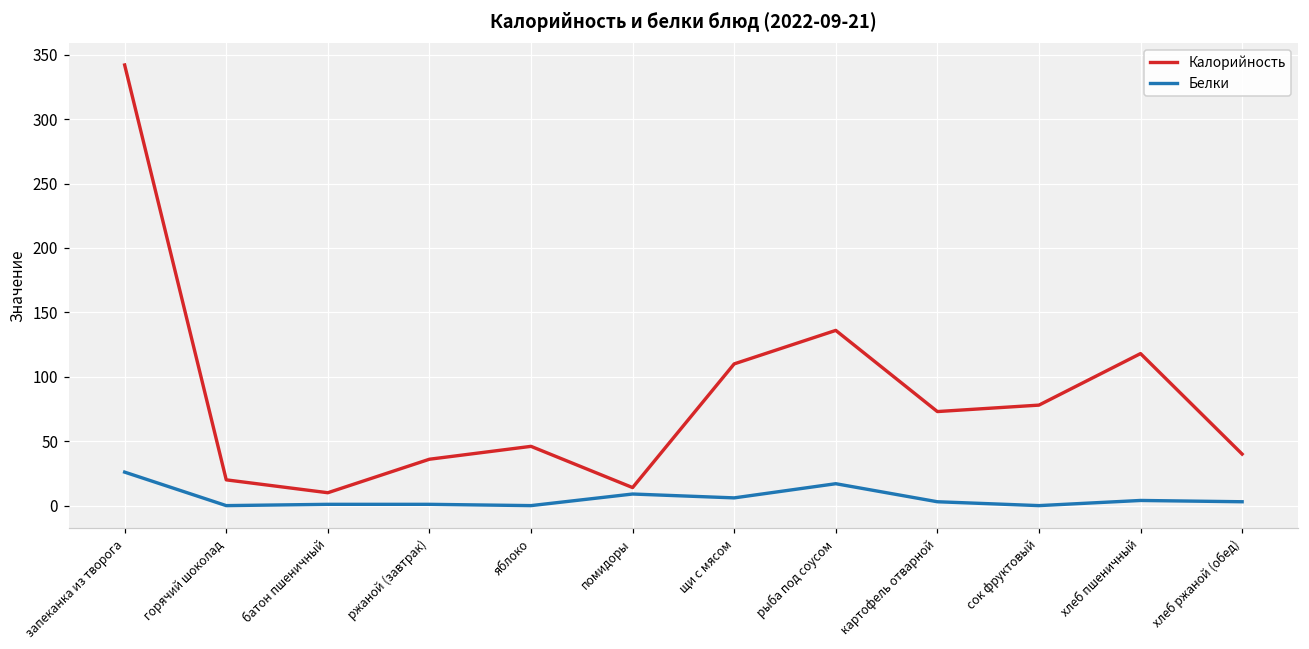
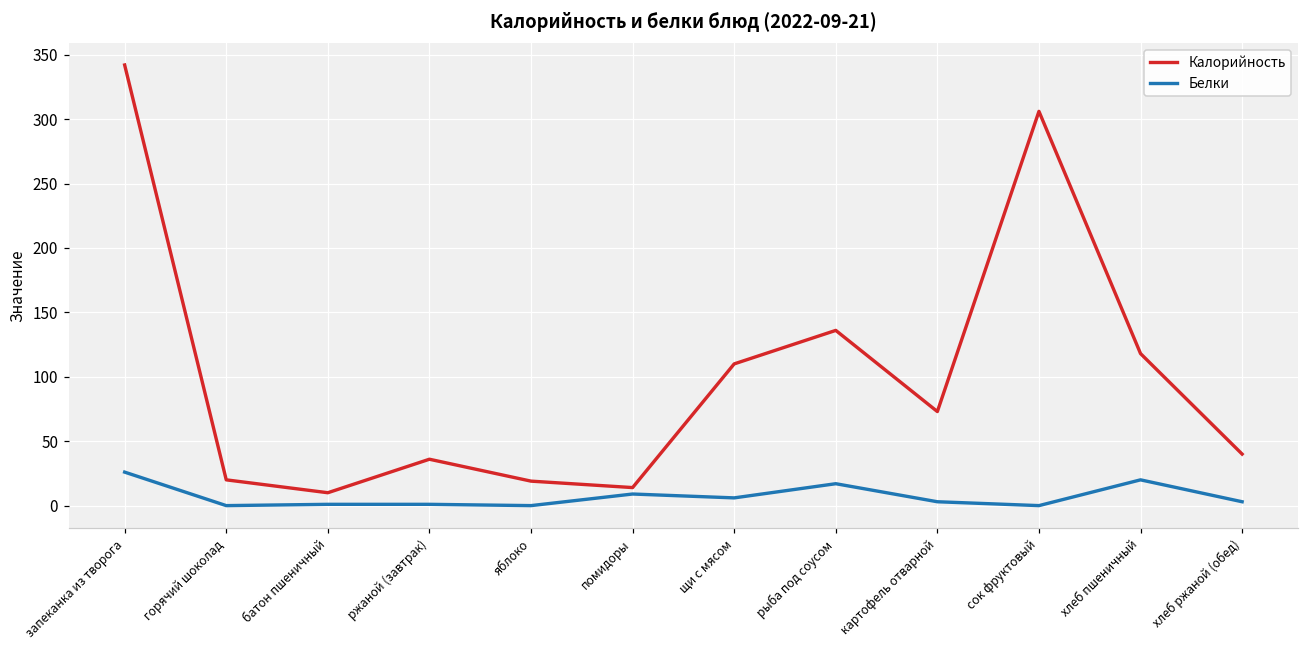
  {
    "Калорийность": {
      "запеканка из творога": 342,
      "горячий шоколад": 20,
      "батон пшеничный": 10,
      "ржаной (завтрак)": 36,
-     "яблоко": 46,
+     "яблоко": 19,
      "помидоры": 14,
      "щи с мясом": 110,
      "рыба под соусом": 136,
      "картофель отварной": 73,
-     "сок фруктовый": 78,
+     "сок фруктовый": 306,
      "хлеб пшеничный": 118,
      "хлеб ржаной (обед)": 40
    },
    "Белки": {
      "запеканка из творога": 26,
      "горячий шоколад": 0,
      "батон пшеничный": 1,
      "ржаной (завтрак)": 1,
      "яблоко": 0,
      "помидоры": 9,
      "щи с мясом": 6,
      "рыба под соусом": 17,
      "картофель отварной": 3,
      "сок фруктовый": 0,
-     "хлеб пшеничный": 4,
+     "хлеб пшеничный": 20,
      "хлеб ржаной (обед)": 3
    }
  }
